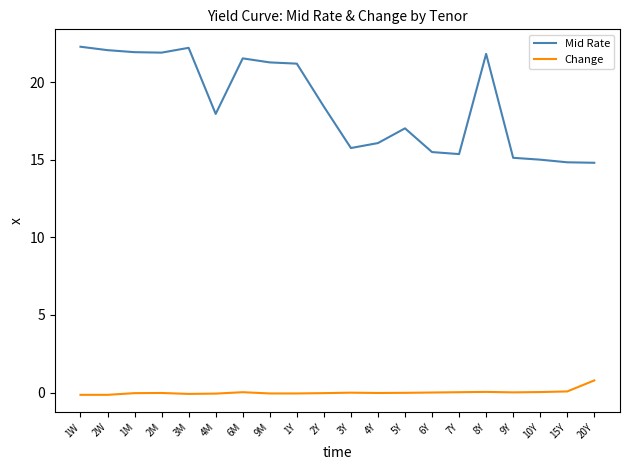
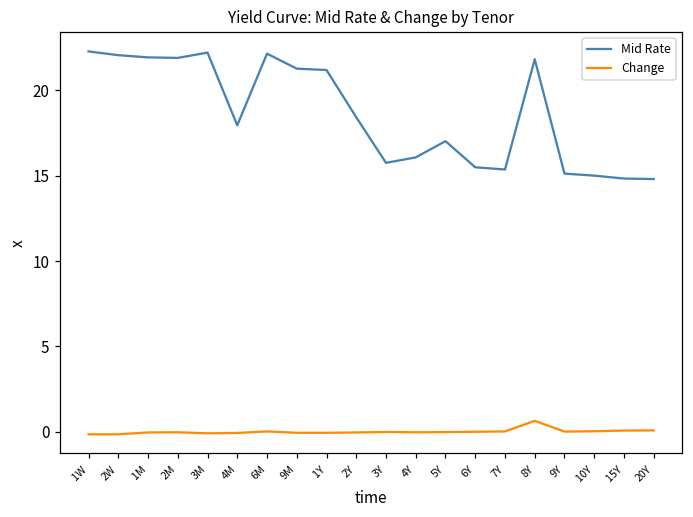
  {
    "Mid Rate": {
      "1W": 22.3,
      "2W": 22.1,
      "1M": 21.9,
      "2M": 21.9,
      "3M": 22.2,
      "4M": 18.0,
-     "6M": 21.5,
+     "6M": 22.2,
      "9M": 21.3,
      "1Y": 21.2,
      "2Y": 18.4,
      "3Y": 15.8,
      "4Y": 16.1,
      "5Y": 17.0,
      "6Y": 15.5,
      "7Y": 15.4,
      "8Y": 21.8,
      "9Y": 15.1,
      "10Y": 15.0,
      "15Y": 14.8,
      "20Y": 14.8
    },
    "Change": {
      "1W": -0.2,
      "2W": -0.2,
      "1M": 0.0,
      "2M": 0.0,
      "3M": -0.1,
      "4M": -0.1,
      "6M": 0.0,
      "9M": -0.1,
      "1Y": -0.1,
      "2Y": 0.0,
      "3Y": 0.0,
      "4Y": 0.0,
      "5Y": 0.0,
      "6Y": 0.0,
      "7Y": 0.0,
-     "8Y": 0.0,
+     "8Y": 0.6,
      "9Y": 0.0,
      "10Y": 0.0,
      "15Y": 0.1,
-     "20Y": 0.8
+     "20Y": 0.1
    }
  }
